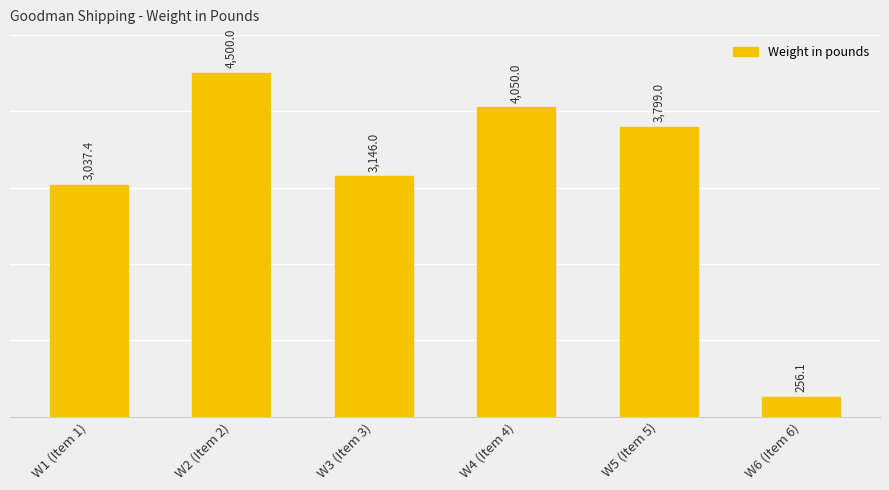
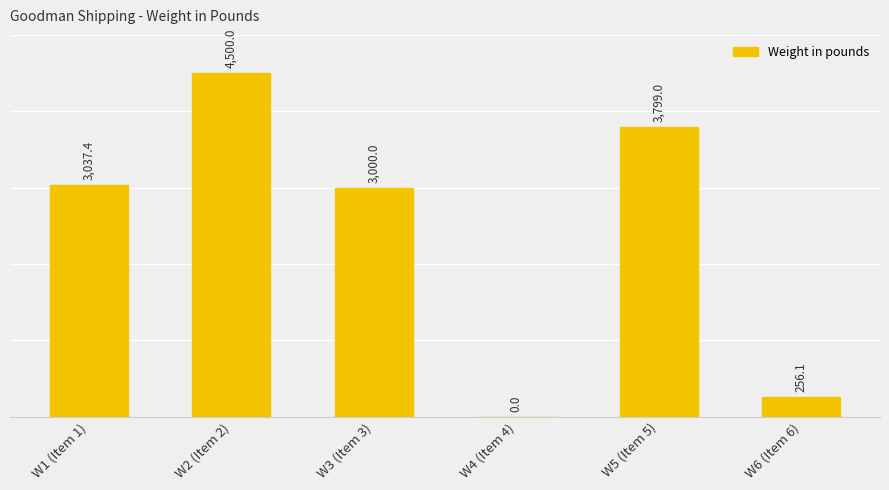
  {
    "W1 (Item 1)": "3,037.4",
    "W2 (Item 2)": "4,500.0",
-   "W3 (Item 3)": "3,146.0",
-   "W4 (Item 4)": "4,050.0",
+   "W3 (Item 3)": "3,000.0",
+   "W4 (Item 4)": "0.0",
    "W5 (Item 5)": "3,799.0",
    "W6 (Item 6)": "256.1"
  }
